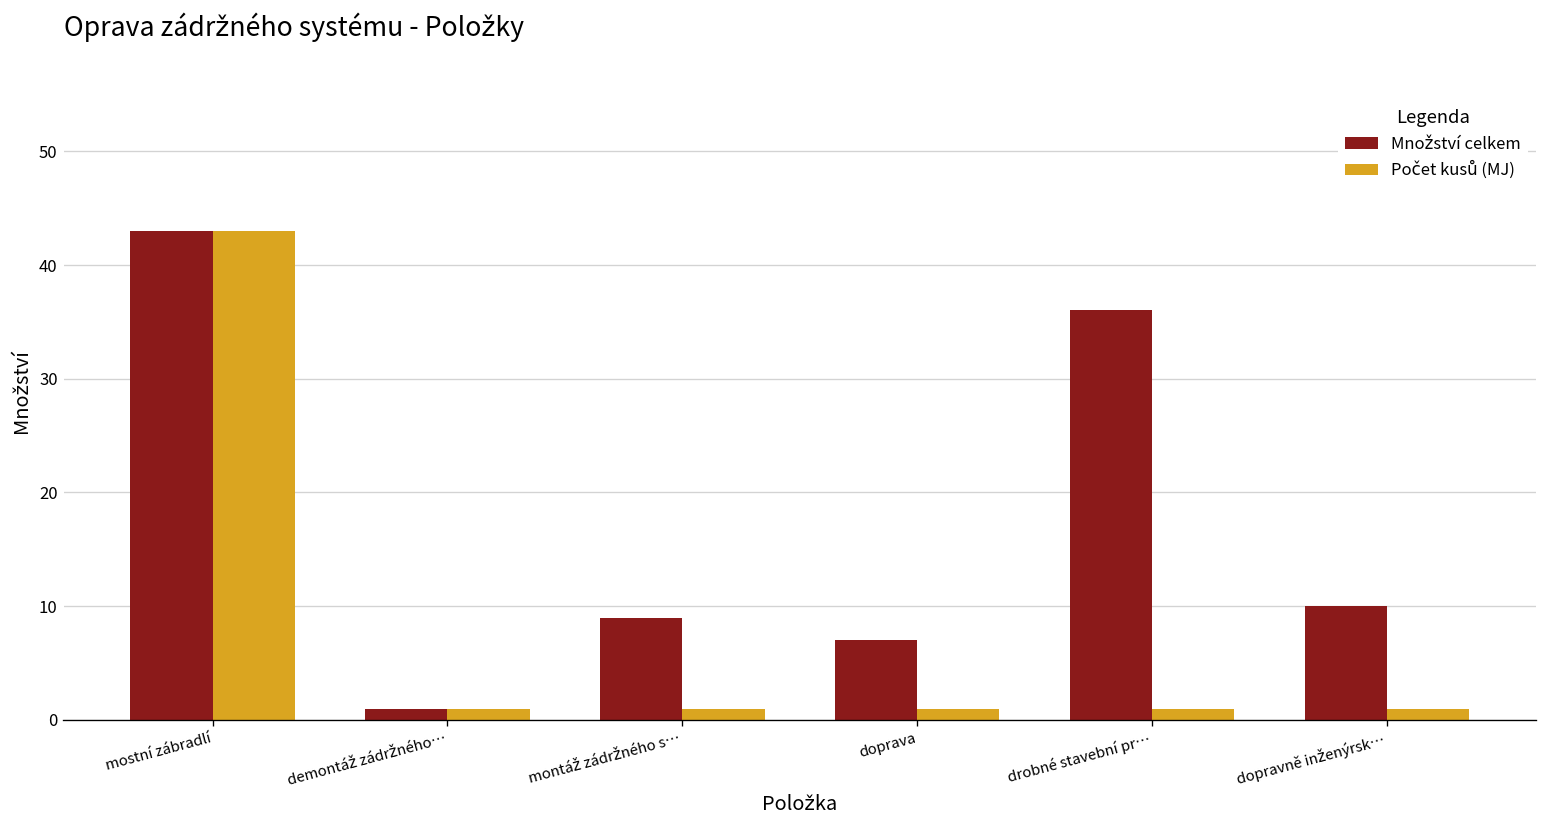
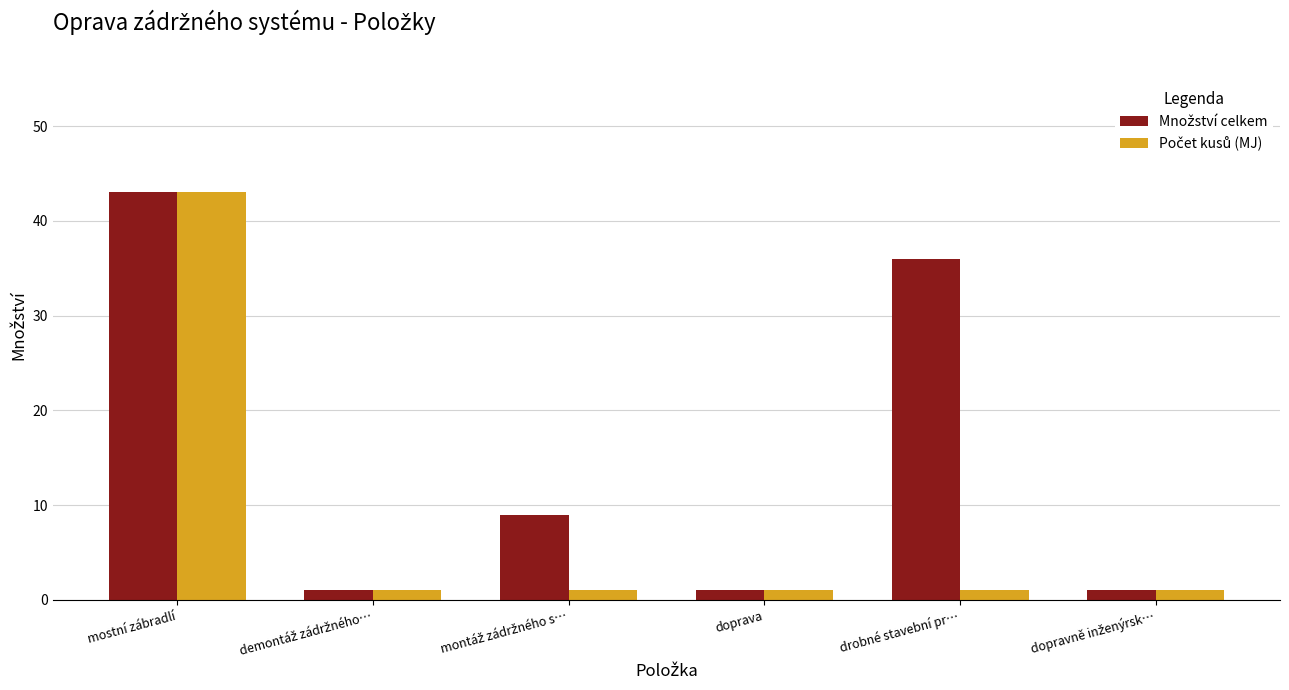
  {
    "Množství celkem": {
      "mostní zábradlí": 43,
      "demontáž zádržného…": 1,
      "montáž zádržného s…": 9,
-     "doprava": 7,
+     "doprava": 1,
      "drobné stavební pr…": 36,
-     "dopravně inženýrsk…": 10
+     "dopravně inženýrsk…": 1
    },
    "Počet kusů (MJ)": {
      "mostní zábradlí": 43,
      "demontáž zádržného…": 1,
      "montáž zádržného s…": 1,
      "doprava": 1,
      "drobné stavební pr…": 1,
      "dopravně inženýrsk…": 1
    }
  }
